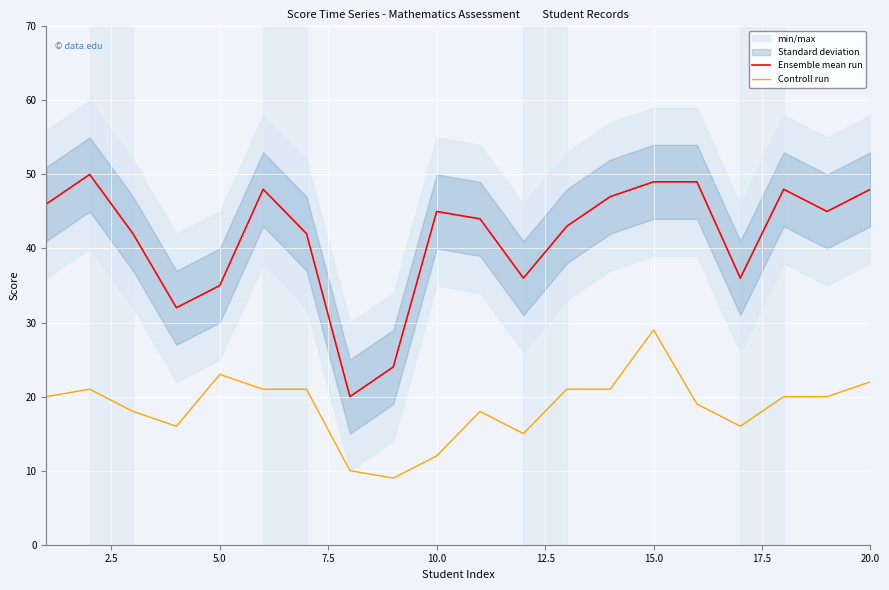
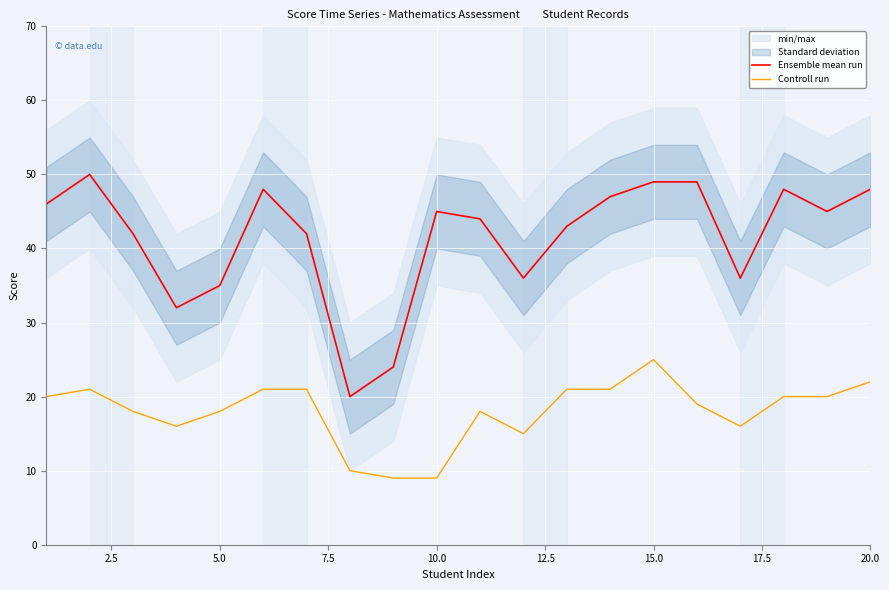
  {
    "Ensemble mean run": {
      "5.0": 35,
      "10.0": 45,
      "15.0": 49,
      "20.0": 48
    },
    "Controll run": {
-     "5.0": 23,
-     "10.0": 12,
-     "15.0": 29,
+     "5.0": 18,
+     "10.0": 9,
+     "15.0": 25,
      "20.0": 22
    }
  }
